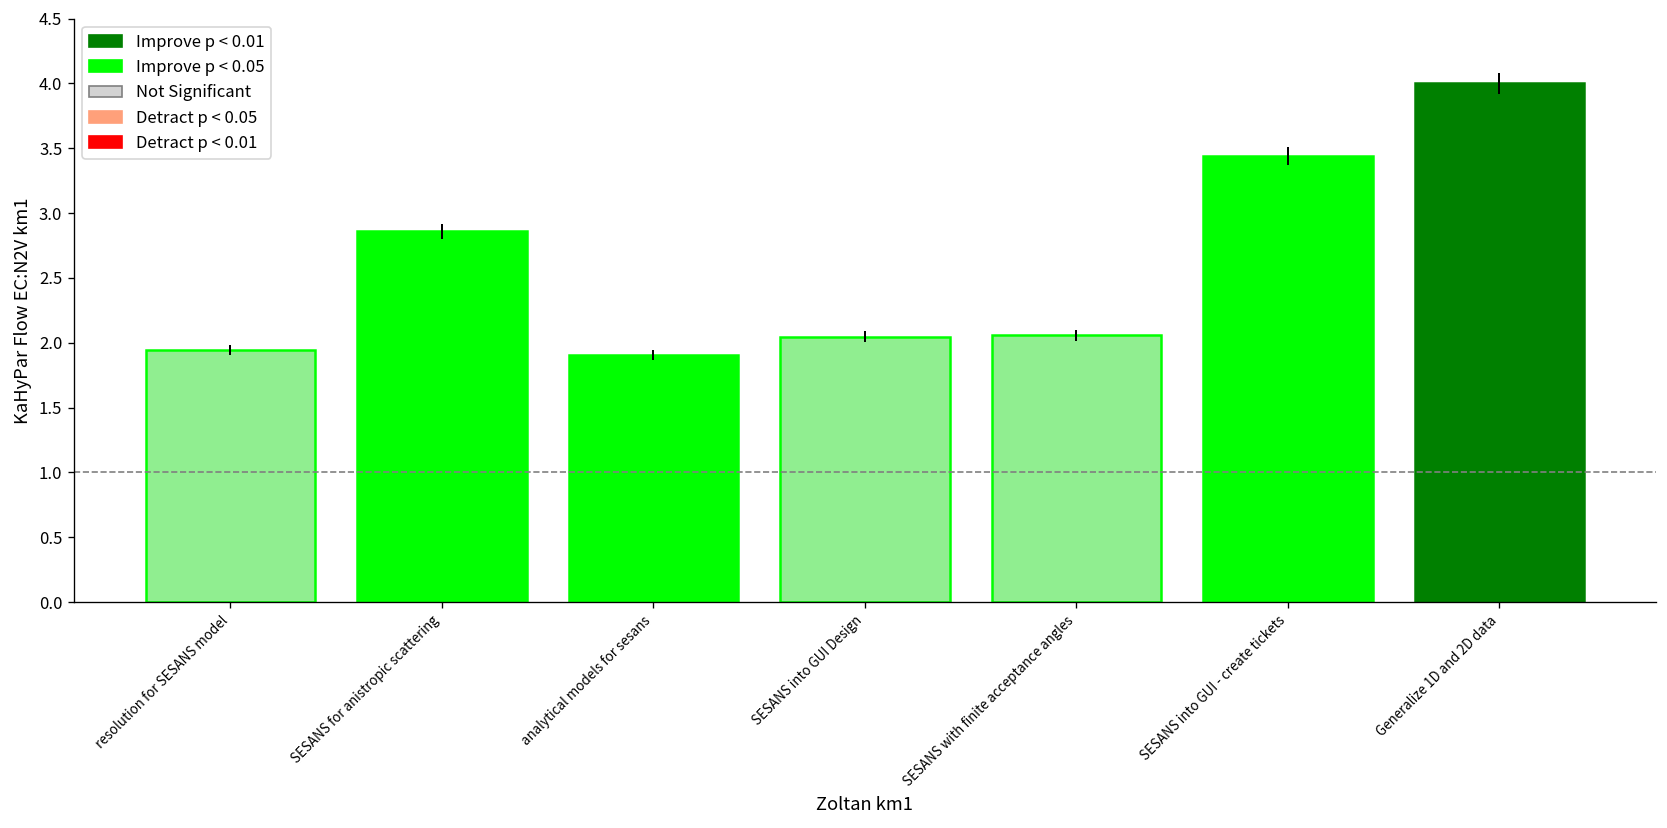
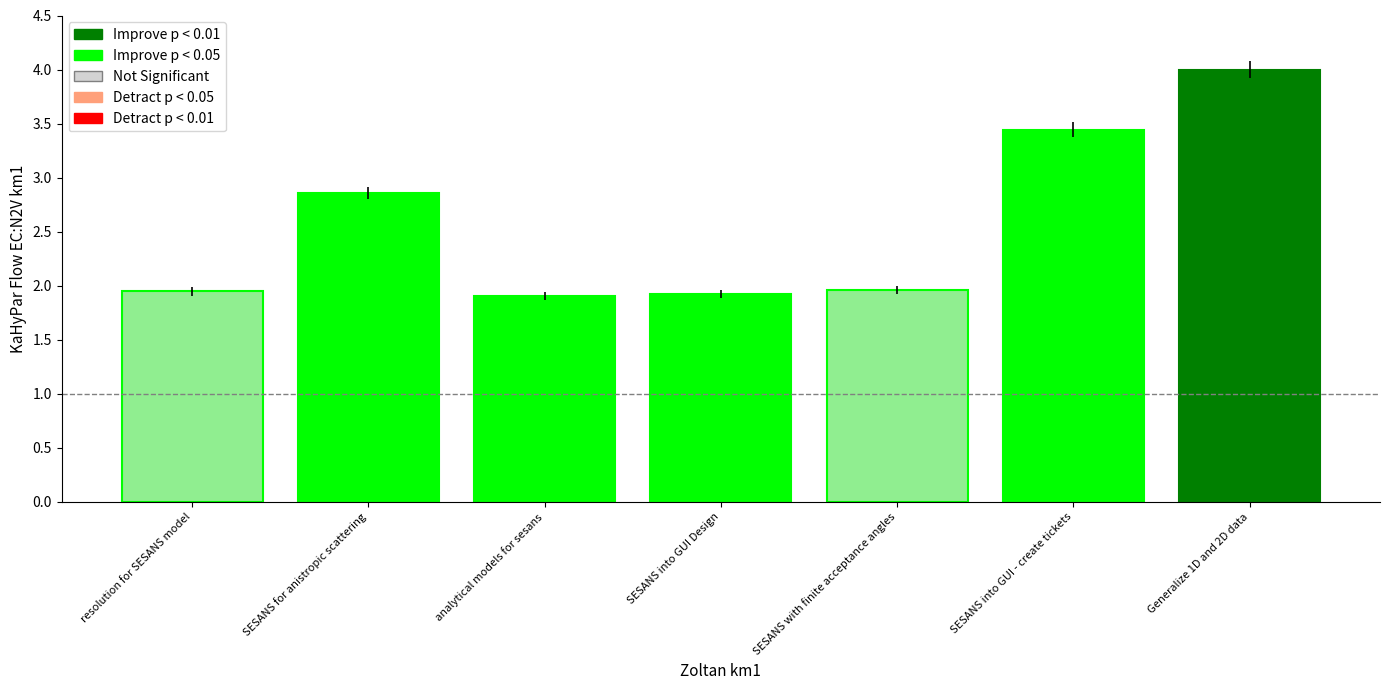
  {
    "resolution for SESANS model": 1.95,
    "SESANS for anistropic scattering": 2.86,
    "analytical models for sesans": 1.90,
-   "SESANS into GUI Design": 2.05,
-   "SESANS with finite acceptance angles": 2.06,
+   "SESANS into GUI Design": 1.92,
+   "SESANS with finite acceptance angles": 1.96,
    "SESANS into GUI - create tickets": 3.44,
    "Generalize 1D and 2D data": 4.00
  }
